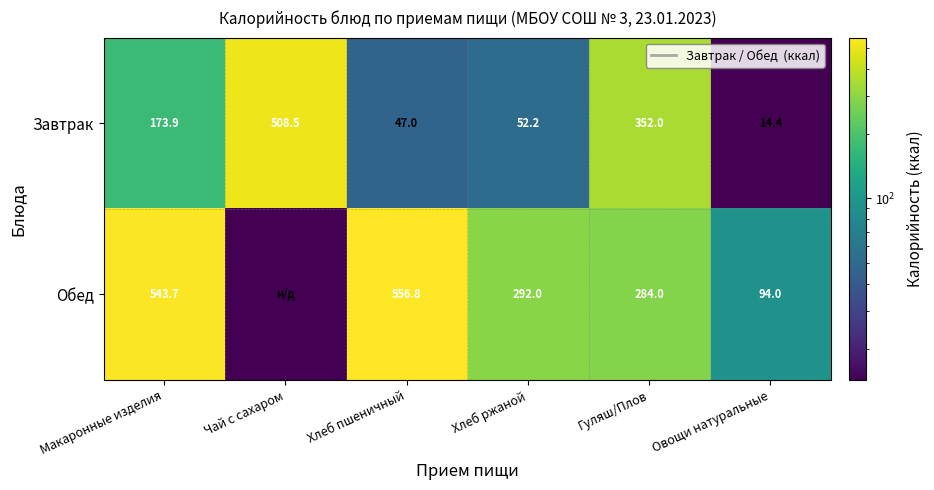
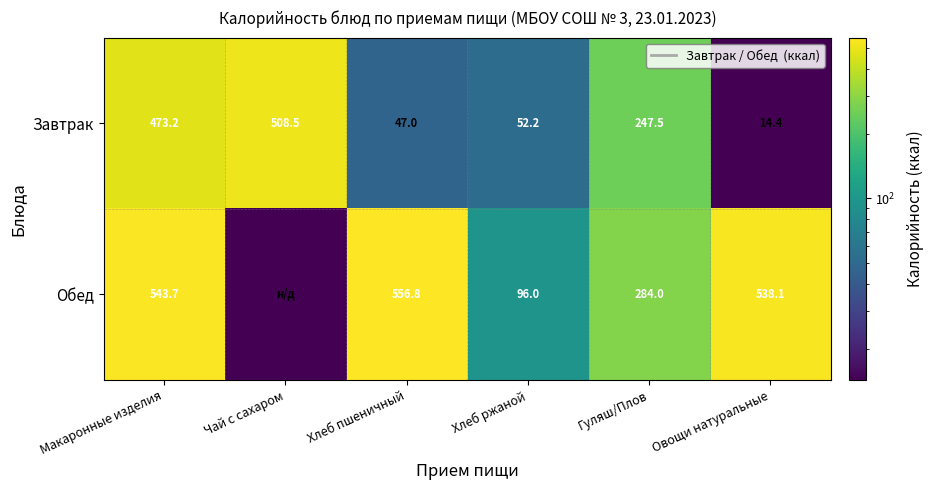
  {
    "Завтрак": {
-     "Макаронные изделия": 173.9,
+     "Макаронные изделия": 473.2,
      "Чай с сахаром": 508.5,
      "Хлеб пшеничный": 47.0,
      "Хлеб ржаной": 52.2,
-     "Гуляш/Плов": 352.0,
+     "Гуляш/Плов": 247.5,
      "Овощи натуральные": 14.4
    },
    "Обед": {
      "Макаронные изделия": 543.7,
      "Хлеб пшеничный": 556.8,
-     "Хлеб ржаной": 292.0,
+     "Хлеб ржаной": 96.0,
      "Гуляш/Плов": 284.0,
-     "Овощи натуральные": 94.0
+     "Овощи натуральные": 538.1
    }
  }
